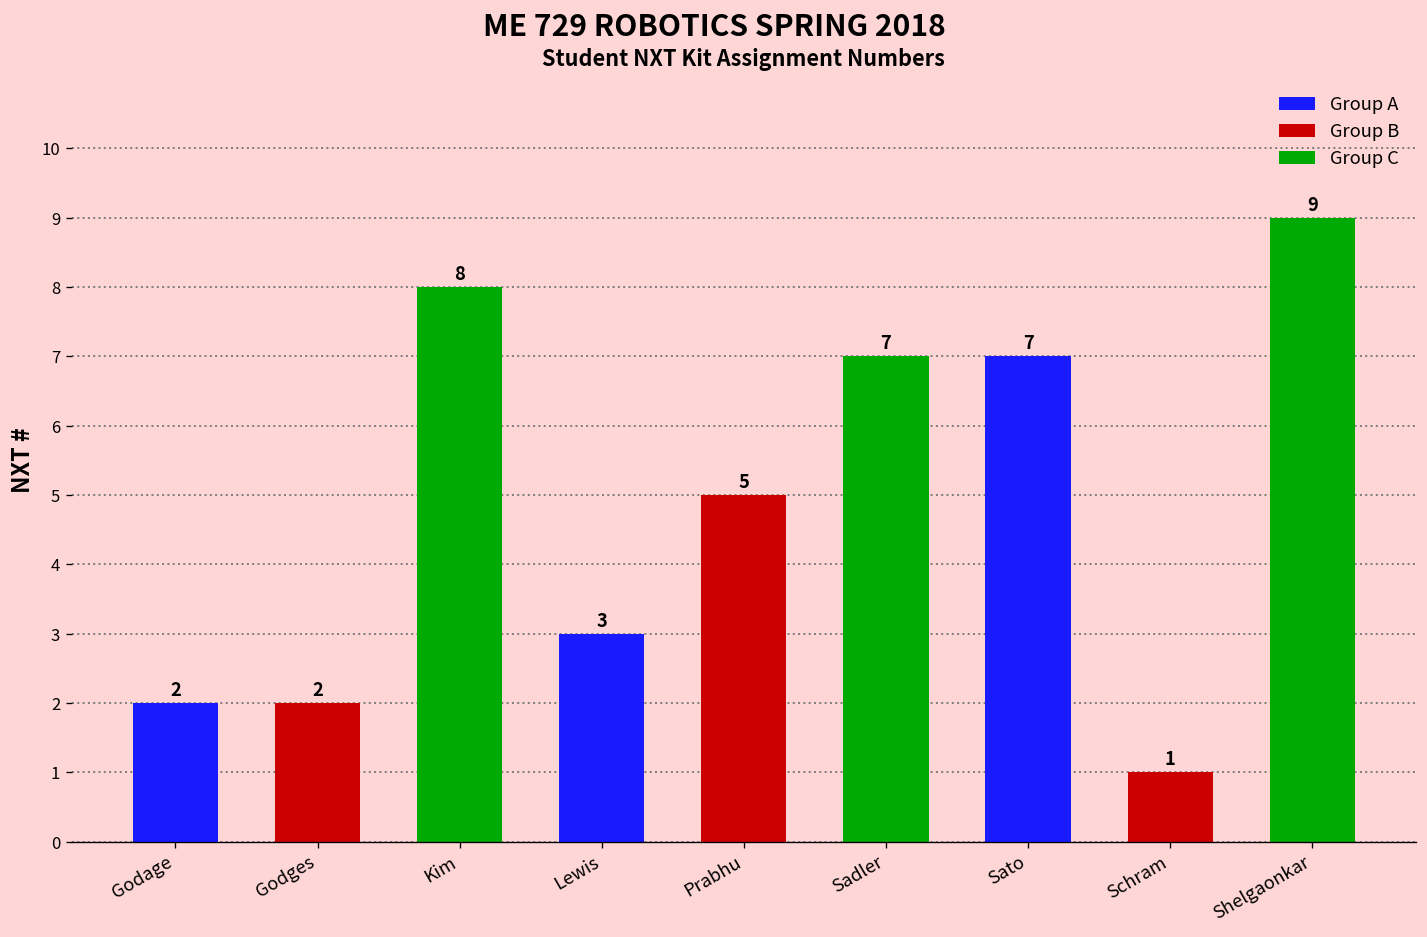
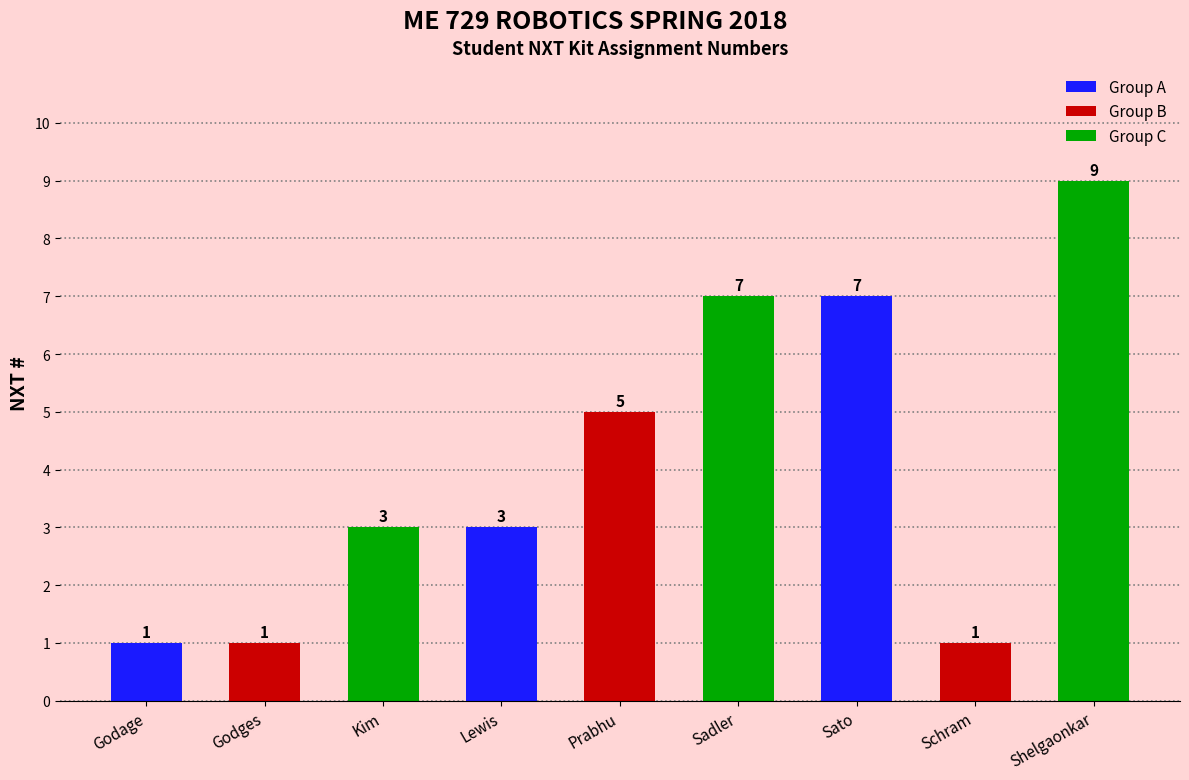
  {
-   "Godage": 2,
-   "Godges": 2,
-   "Kim": 8,
+   "Godage": 1,
+   "Godges": 1,
+   "Kim": 3,
    "Lewis": 3,
    "Prabhu": 5,
    "Sadler": 7,
    "Sato": 7,
    "Schram": 1,
    "Shelgaonkar": 9
  }
